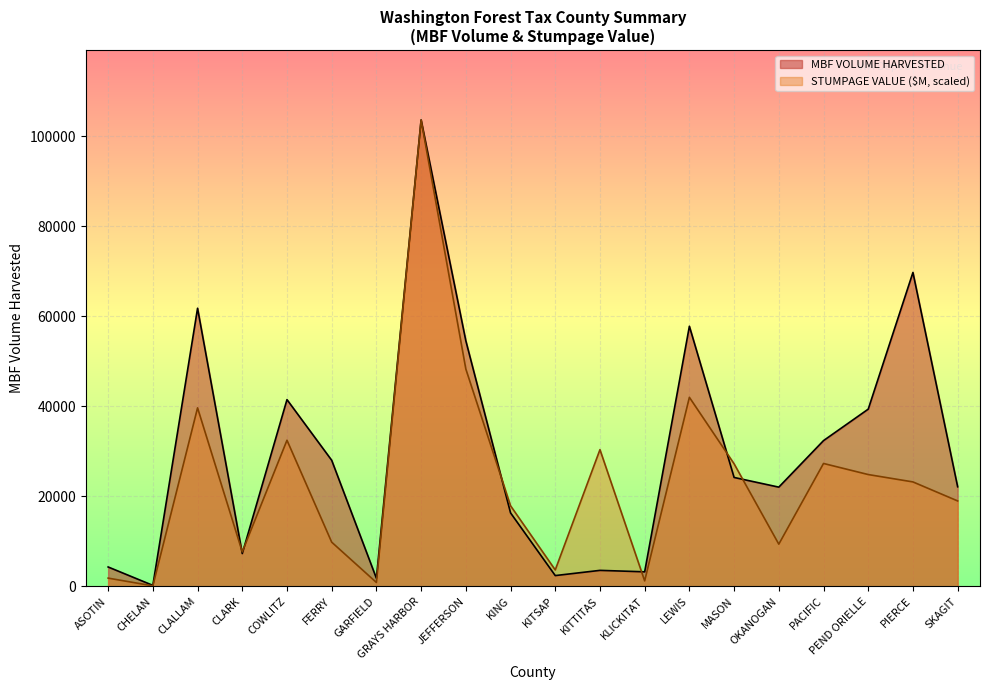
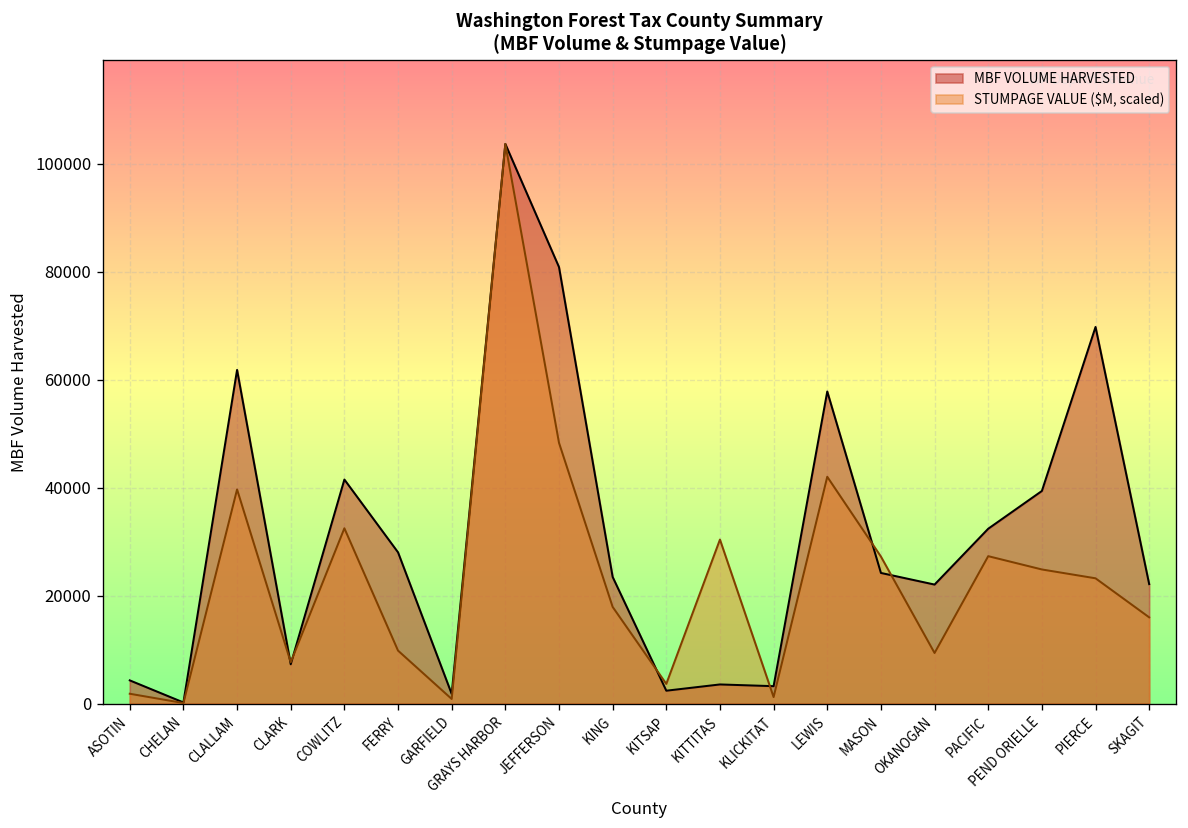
  {
    "MBF VOLUME HARVESTED": {
      "ASOTIN": 4000,
      "CLALLAM": 62000,
      "COWLITZ": 41000,
      "FERRY": 28000,
      "GARFIELD": 2000,
-     "JEFFERSON": 55000,
-     "KING": 16000,
+     "JEFFERSON": 81000,
+     "KING": 23000,
      "KITSAP": 2000,
      "KITTITAS": 4000,
      "KLICKITAT": 3000,
      "LEWIS": 58000,
      "MASON": 24000,
      "OKANOGAN": 22000,
      "PACIFIC": 32000,
      "PEND ORIELLE": 39000,
      "PIERCE": 70000,
      "SKAGIT": 22000
    },
    "STUMPAGE VALUE ($M, scaled)": {
      "ASOTIN": 2000,
      "CLALLAM": 40000,
      "COWLITZ": 32000,
      "FERRY": 10000,
      "GARFIELD": 1000,
      "JEFFERSON": 48000,
      "KING": 18000,
      "KITSAP": 4000,
      "KITTITAS": 30000,
      "KLICKITAT": 1000,
      "LEWIS": 42000,
      "MASON": 27000,
      "OKANOGAN": 9000,
      "PACIFIC": 27000,
      "PEND ORIELLE": 25000,
      "PIERCE": 23000,
-     "SKAGIT": 19000
+     "SKAGIT": 16000
    }
  }
